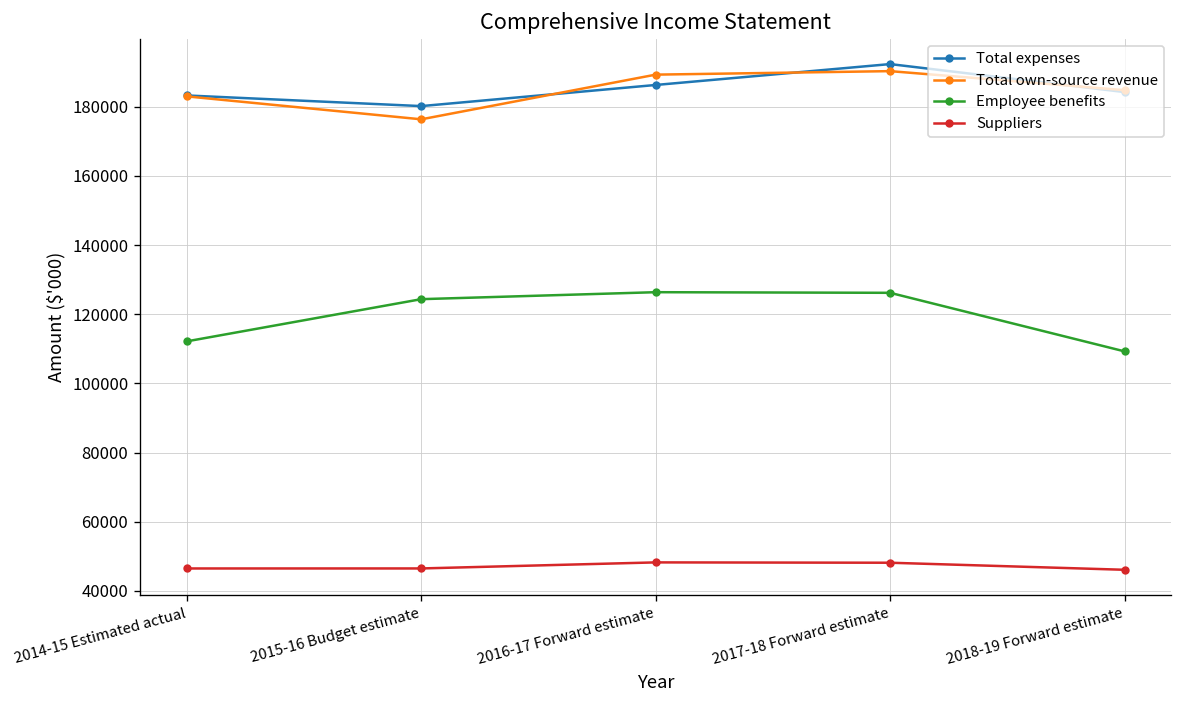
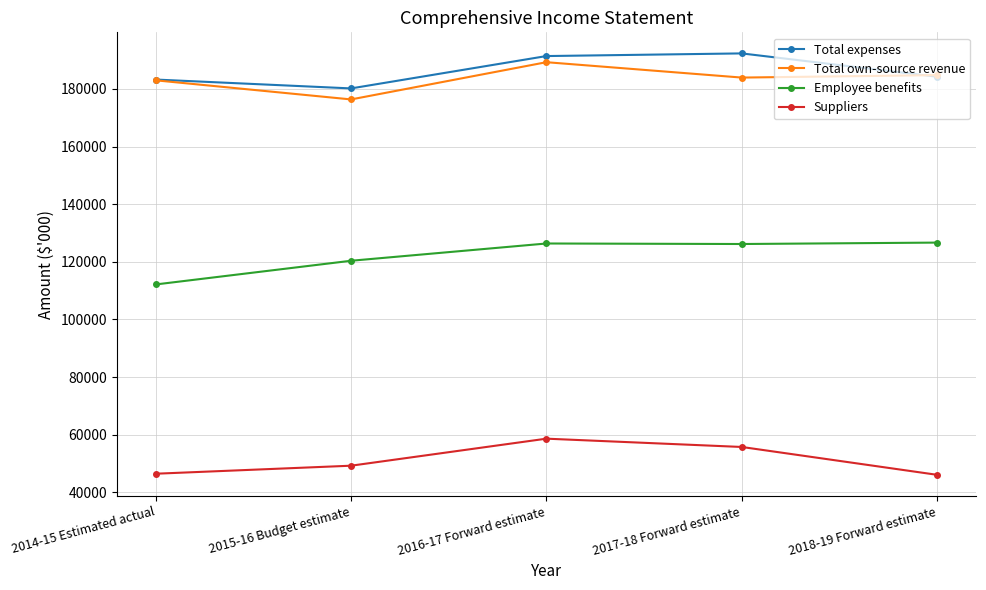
  {
    "Total expenses": {
      "2015-16 Budget estimate": 180000,
-     "2016-17 Forward estimate": 186000,
+     "2016-17 Forward estimate": 191000,
      "2017-18 Forward estimate": 192000
    },
    "Total own-source revenue": {
      "2015-16 Budget estimate": 176000,
      "2016-17 Forward estimate": 189000,
-     "2017-18 Forward estimate": 190000
+     "2017-18 Forward estimate": 184000
    },
    "Employee benefits": {
      "2014-15 Estimated actual": 112000,
-     "2015-16 Budget estimate": 124000,
+     "2015-16 Budget estimate": 120000,
      "2016-17 Forward estimate": 126000,
      "2017-18 Forward estimate": 126000,
-     "2018-19 Forward estimate": 109000
+     "2018-19 Forward estimate": 127000
    },
    "Suppliers": {
      "2014-15 Estimated actual": 46000,
-     "2015-16 Budget estimate": 46000,
-     "2016-17 Forward estimate": 48000,
-     "2017-18 Forward estimate": 48000,
+     "2015-16 Budget estimate": 49000,
+     "2016-17 Forward estimate": 59000,
+     "2017-18 Forward estimate": 56000,
      "2018-19 Forward estimate": 46000
    }
  }
